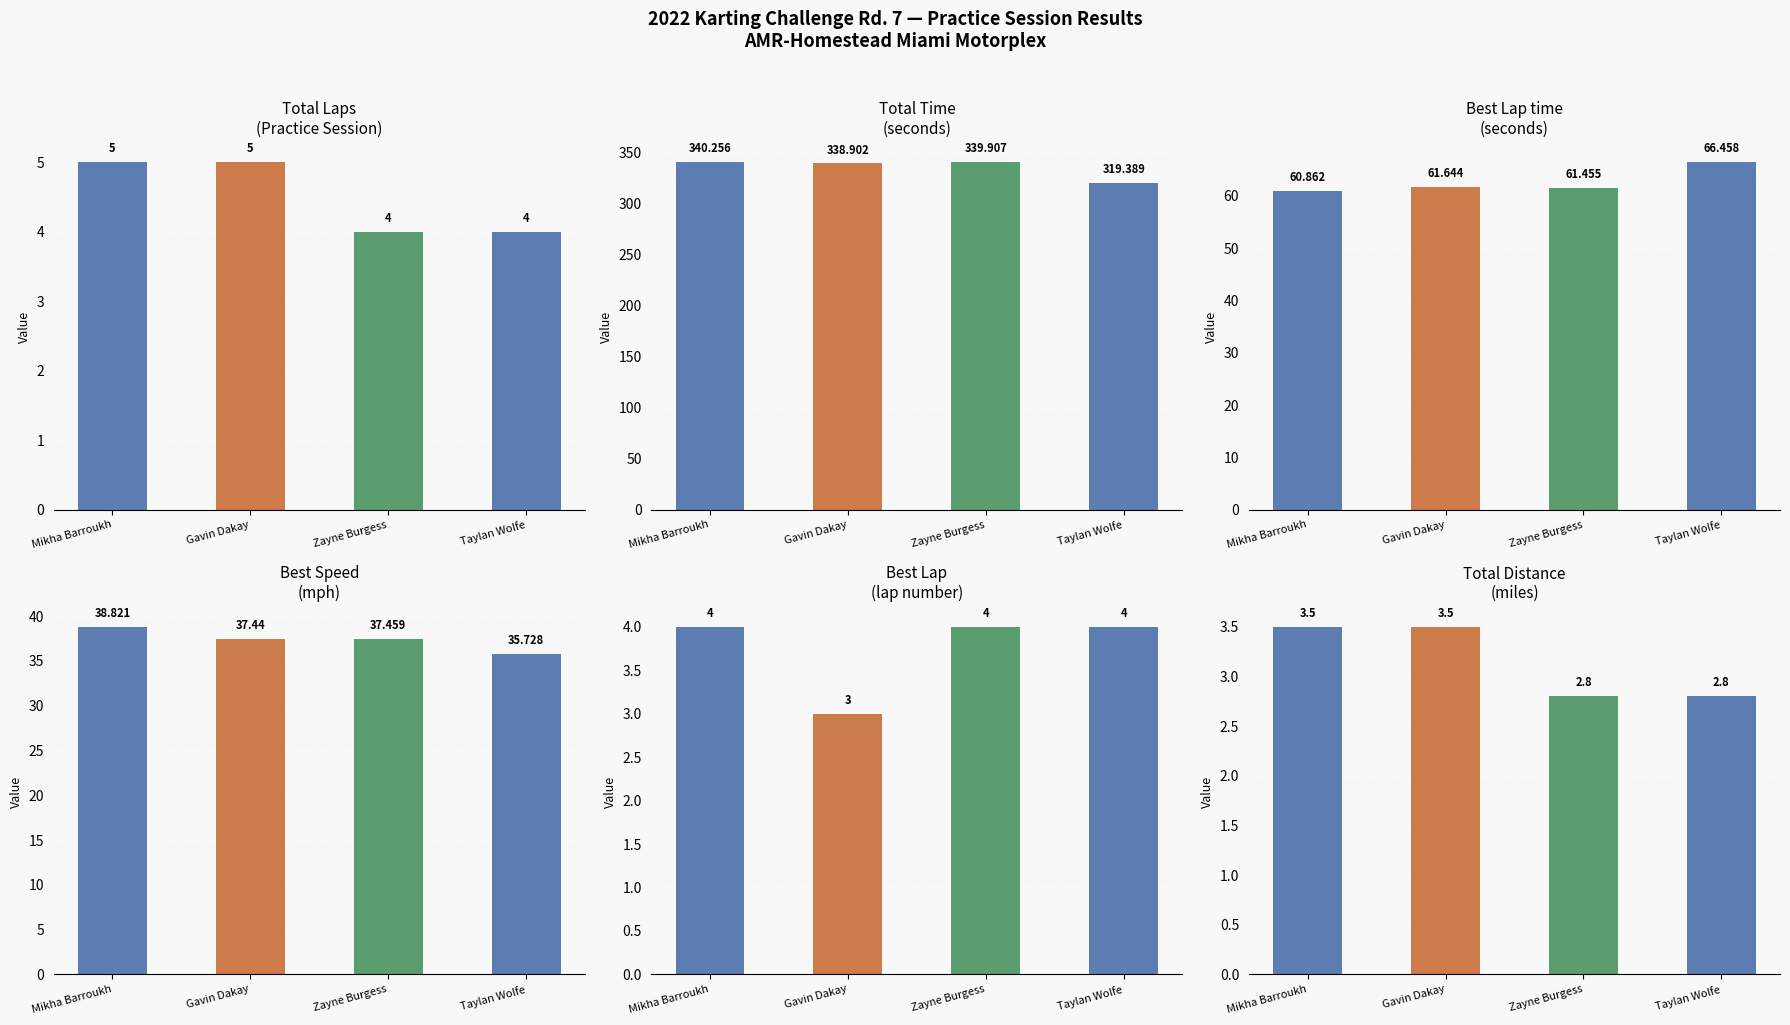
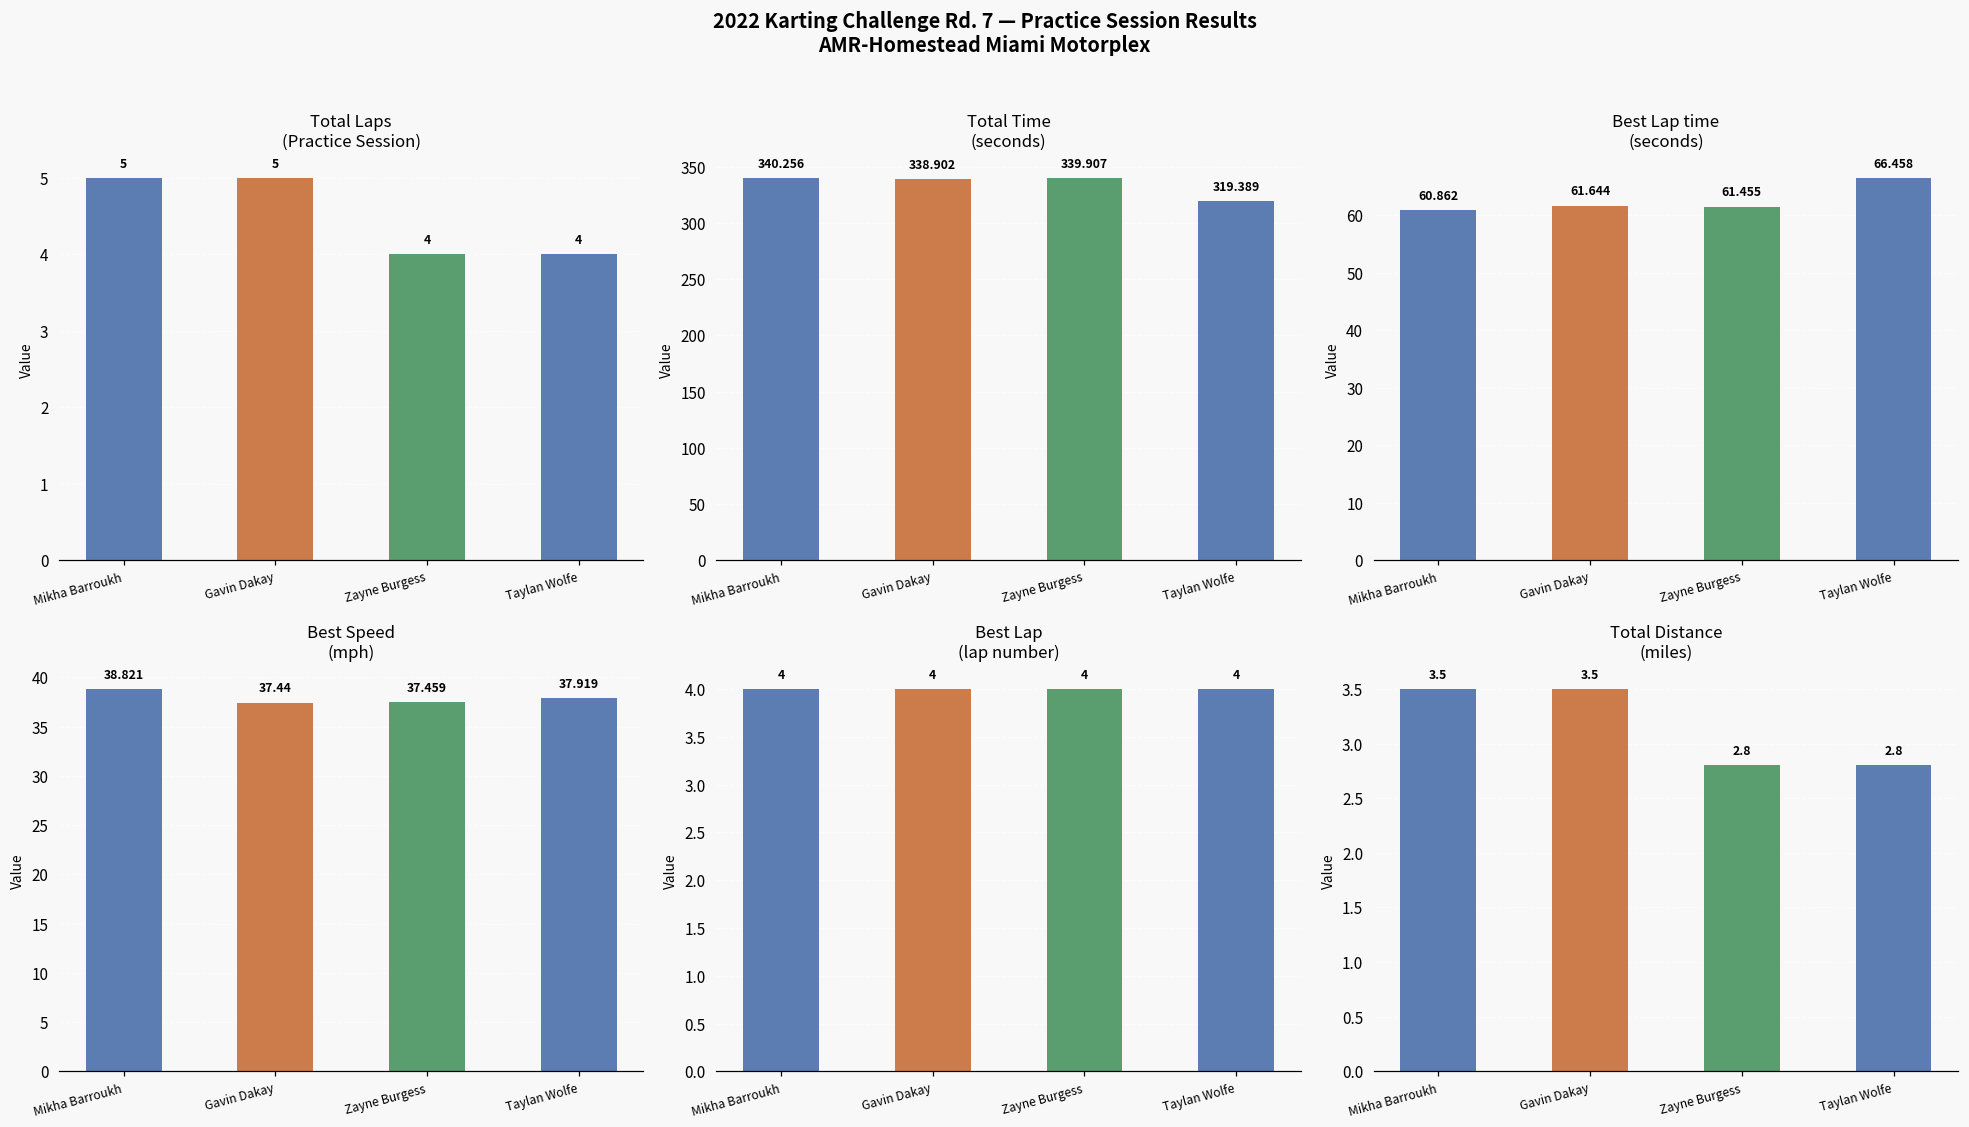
  {
    "Total Laps (Practice Session)": {
      "Mikha Barroukh": 5,
      "Gavin Dakay": 5,
      "Zayne Burgess": 4,
      "Taylan Wolfe": 4
    },
    "Total Time (seconds)": {
      "Mikha Barroukh": 340.256,
      "Gavin Dakay": 338.902,
      "Zayne Burgess": 339.907,
      "Taylan Wolfe": 319.389
    },
    "Best Lap time (seconds)": {
      "Mikha Barroukh": 60.862,
      "Gavin Dakay": 61.644,
      "Zayne Burgess": 61.455,
      "Taylan Wolfe": 66.458
    },
    "Best Speed (mph)": {
      "Mikha Barroukh": 38.821,
      "Gavin Dakay": 37.44,
      "Zayne Burgess": 37.459,
-     "Taylan Wolfe": 35.728
+     "Taylan Wolfe": 37.919
    },
    "Best Lap (lap number)": {
      "Mikha Barroukh": 4,
-     "Gavin Dakay": 3,
+     "Gavin Dakay": 4,
      "Zayne Burgess": 4,
      "Taylan Wolfe": 4
    },
    "Total Distance (miles)": {
      "Mikha Barroukh": 3.5,
      "Gavin Dakay": 3.5,
      "Zayne Burgess": 2.8,
      "Taylan Wolfe": 2.8
    }
  }
